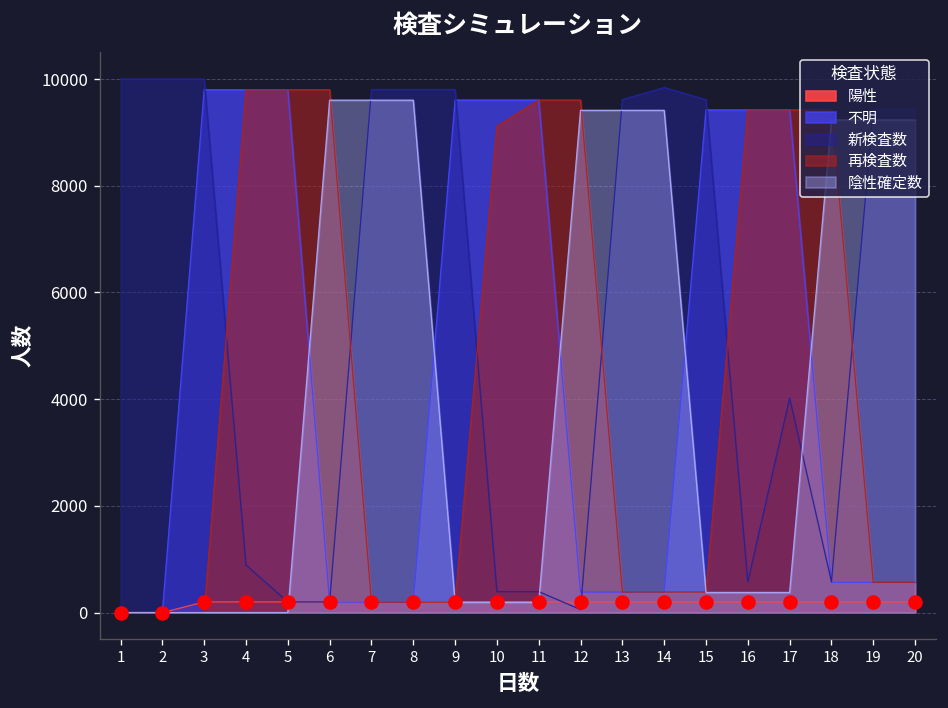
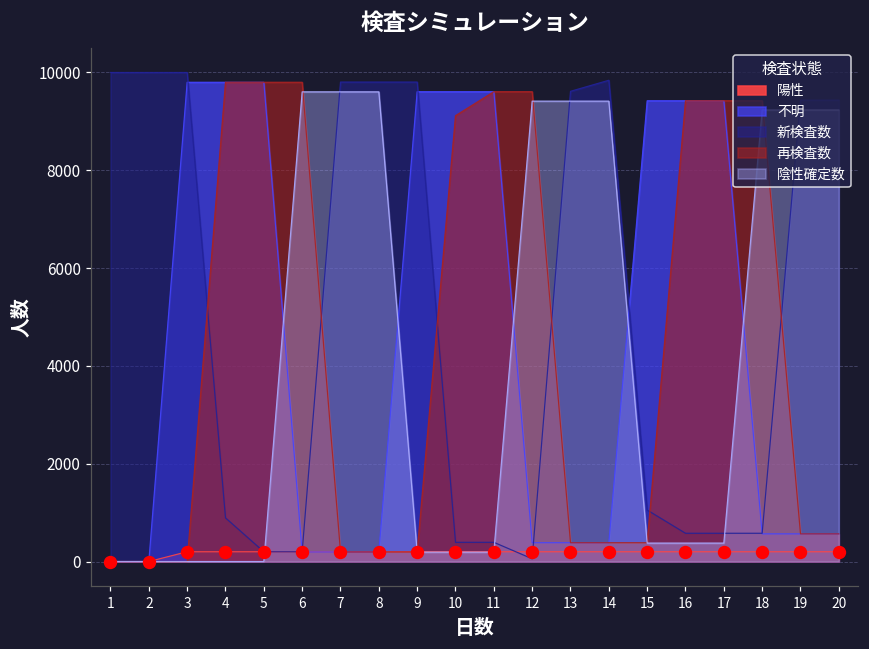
  {
    "不明": {
      "3": 9800,
      "9": 9600,
      "10": 9600,
      "12": 400,
      "15": 9400
    },
    "新検査数": {
      "1": 10000,
      "2": 10000,
      "3": 10000,
      "4": 900,
      "7": 9800,
      "8": 9800,
      "9": 9800,
      "10": 400,
      "11": 400,
      "12": 100,
      "13": 9600,
      "14": 9800,
-     "15": 9600,
+     "15": 1100,
      "16": 600,
-     "17": 4000
+     "17": 600
    },
    "再検査数": {
      "6": 9800,
      "10": 9100,
      "12": 9600
    },
    "陰性確定数": {
      "4": 0,
      "5": 0,
      "6": 9600,
      "7": 9600,
      "8": 9600,
      "12": 9400,
      "13": 9400,
      "14": 9400,
      "16": 400,
      "17": 400
    }
  }
